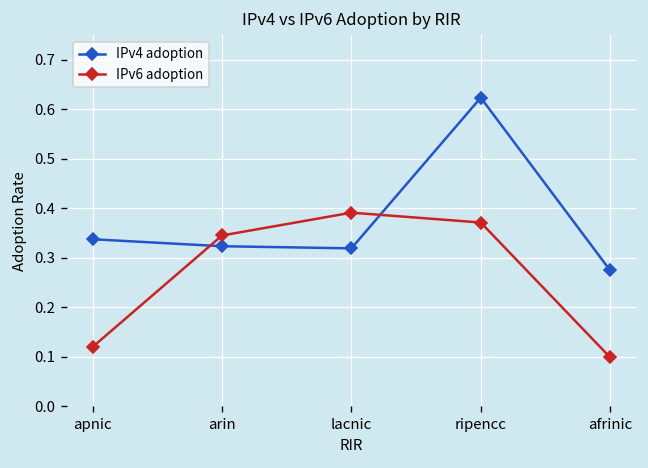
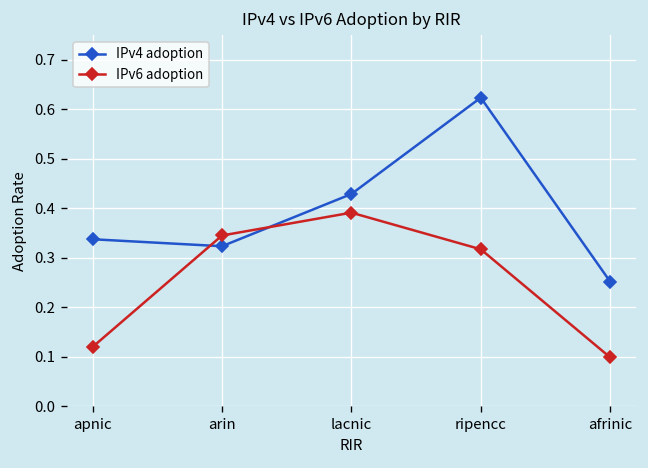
  {
    "IPv4 adoption": {
      "apnic": 0.34,
      "arin": 0.32,
-     "lacnic": 0.32,
+     "lacnic": 0.43,
      "ripencc": 0.62,
-     "afrinic": 0.27
+     "afrinic": 0.25
    },
    "IPv6 adoption": {
      "apnic": 0.12,
      "arin": 0.35,
      "lacnic": 0.39,
-     "ripencc": 0.37,
+     "ripencc": 0.32,
      "afrinic": 0.10
    }
  }
